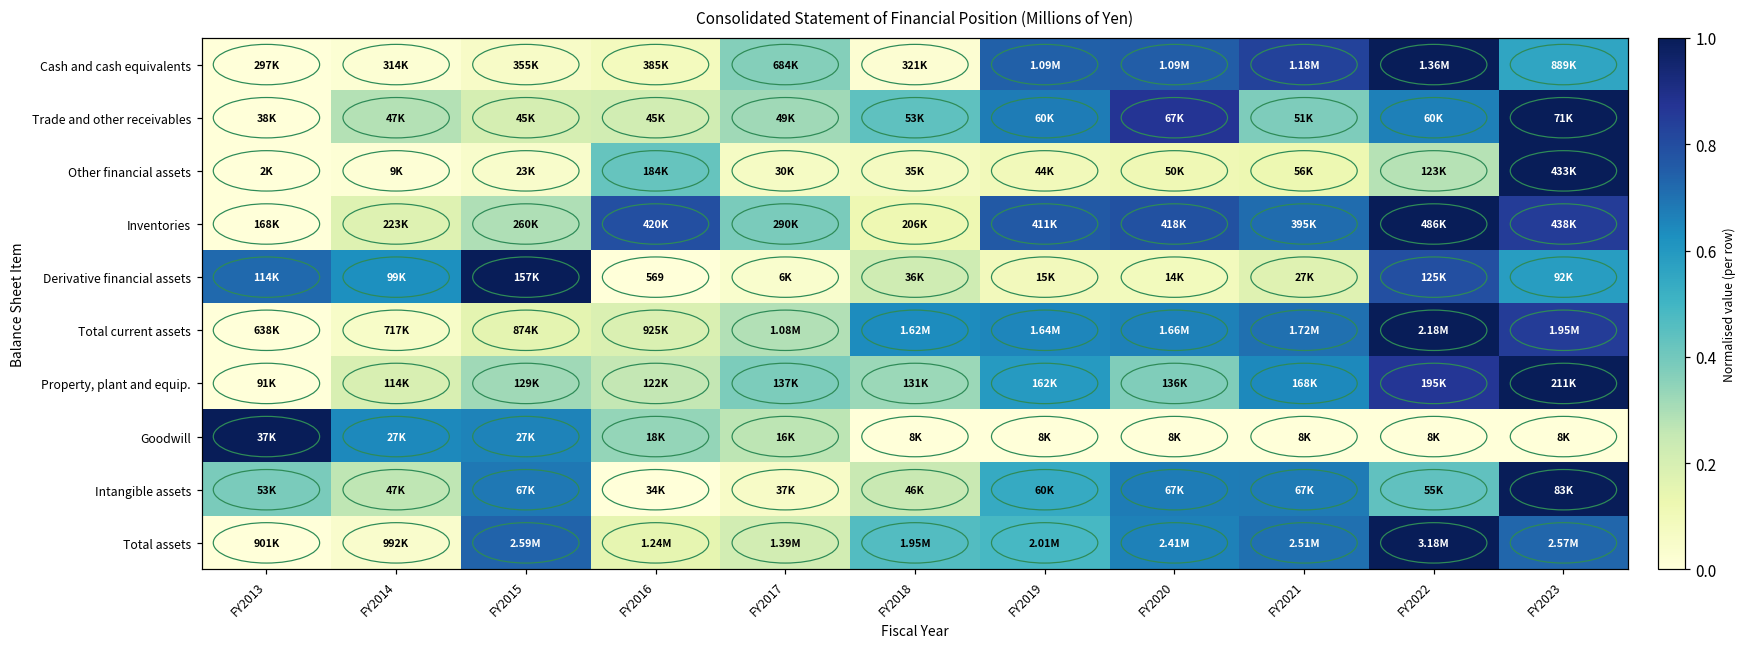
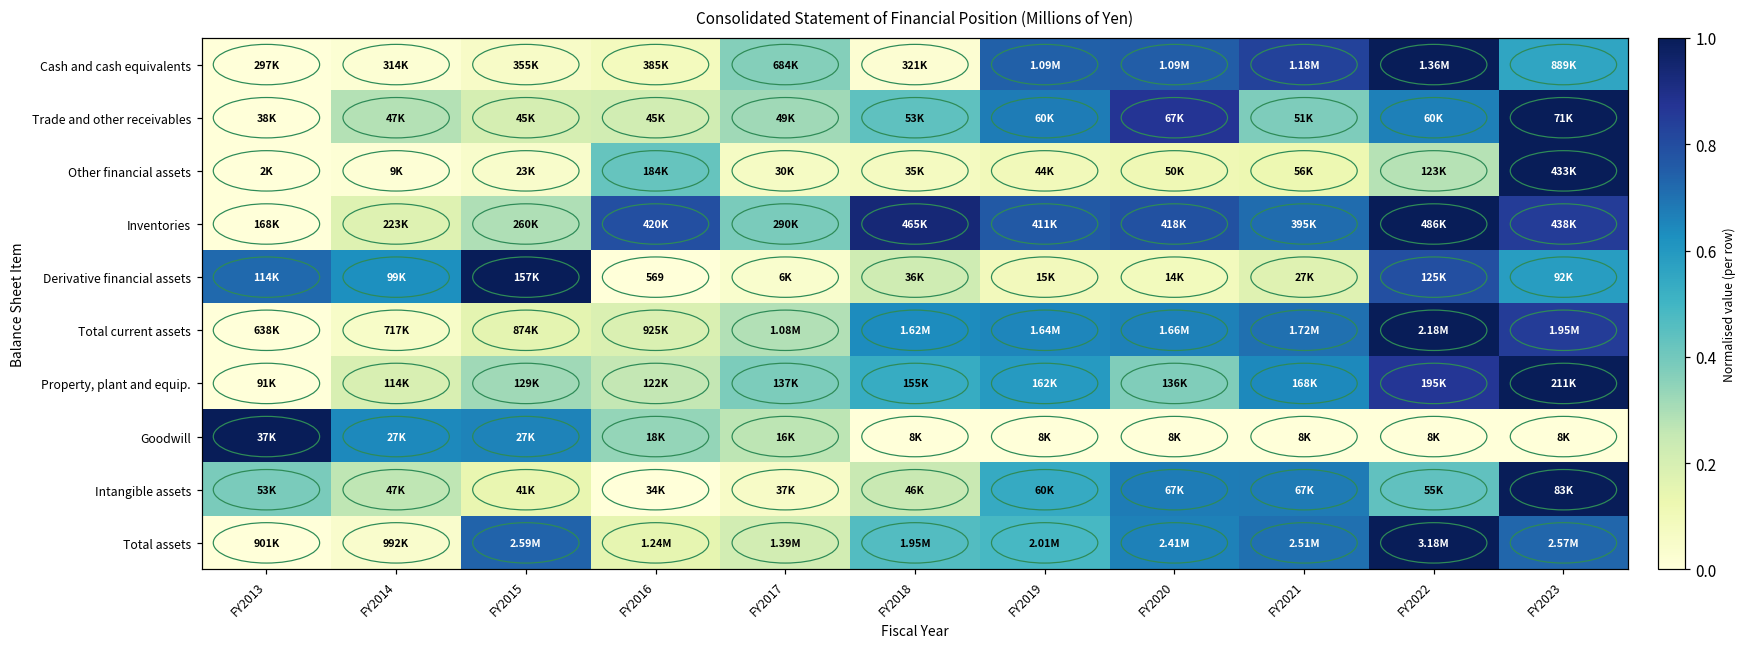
  {
    "Cash and cash equivalents": {
      "FY2013": "297K",
      "FY2014": "314K",
      "FY2015": "355K",
      "FY2016": "385K",
      "FY2017": "684K",
      "FY2018": "321K",
      "FY2019": "1.09M",
      "FY2020": "1.09M",
      "FY2021": "1.18M",
      "FY2022": "1.36M",
      "FY2023": "889K"
    },
    "Trade and other receivables": {
      "FY2013": "38K",
      "FY2014": "47K",
      "FY2015": "45K",
      "FY2016": "45K",
      "FY2017": "49K",
      "FY2018": "53K",
      "FY2019": "60K",
      "FY2020": "67K",
      "FY2021": "51K",
      "FY2022": "60K",
      "FY2023": "71K"
    },
    "Other financial assets": {
      "FY2013": "2K",
      "FY2014": "9K",
      "FY2015": "23K",
      "FY2016": "184K",
      "FY2017": "30K",
      "FY2018": "35K",
      "FY2019": "44K",
      "FY2020": "50K",
      "FY2021": "56K",
      "FY2022": "123K",
      "FY2023": "433K"
    },
    "Inventories": {
      "FY2013": "168K",
      "FY2014": "223K",
      "FY2015": "260K",
      "FY2016": "420K",
      "FY2017": "290K",
-     "FY2018": "206K",
+     "FY2018": "465K",
      "FY2019": "411K",
      "FY2020": "418K",
      "FY2021": "395K",
      "FY2022": "486K",
      "FY2023": "438K"
    },
    "Derivative financial assets": {
      "FY2013": "114K",
      "FY2014": "99K",
      "FY2015": "157K",
      "FY2016": "569",
      "FY2017": "6K",
      "FY2018": "36K",
      "FY2019": "15K",
      "FY2020": "14K",
      "FY2021": "27K",
      "FY2022": "125K",
      "FY2023": "92K"
    },
    "Total current assets": {
      "FY2013": "638K",
      "FY2014": "717K",
      "FY2015": "874K",
      "FY2016": "925K",
      "FY2017": "1.08M",
      "FY2018": "1.62M",
      "FY2019": "1.64M",
      "FY2020": "1.66M",
      "FY2021": "1.72M",
      "FY2022": "2.18M",
      "FY2023": "1.95M"
    },
    "Property, plant and equip.": {
      "FY2013": "91K",
      "FY2014": "114K",
      "FY2015": "129K",
      "FY2016": "122K",
      "FY2017": "137K",
-     "FY2018": "131K",
+     "FY2018": "155K",
      "FY2019": "162K",
      "FY2020": "136K",
      "FY2021": "168K",
      "FY2022": "195K",
      "FY2023": "211K"
    },
    "Goodwill": {
      "FY2013": "37K",
      "FY2014": "27K",
      "FY2015": "27K",
      "FY2016": "18K",
      "FY2017": "16K",
      "FY2018": "8K",
      "FY2019": "8K",
      "FY2020": "8K",
      "FY2021": "8K",
      "FY2022": "8K",
      "FY2023": "8K"
    },
    "Intangible assets": {
      "FY2013": "53K",
      "FY2014": "47K",
-     "FY2015": "67K",
+     "FY2015": "41K",
      "FY2016": "34K",
      "FY2017": "37K",
      "FY2018": "46K",
      "FY2019": "60K",
      "FY2020": "67K",
      "FY2021": "67K",
      "FY2022": "55K",
      "FY2023": "83K"
    },
    "Total assets": {
      "FY2013": "901K",
      "FY2014": "992K",
      "FY2015": "2.59M",
      "FY2016": "1.24M",
      "FY2017": "1.39M",
      "FY2018": "1.95M",
      "FY2019": "2.01M",
      "FY2020": "2.41M",
      "FY2021": "2.51M",
      "FY2022": "3.18M",
      "FY2023": "2.57M"
    }
  }
